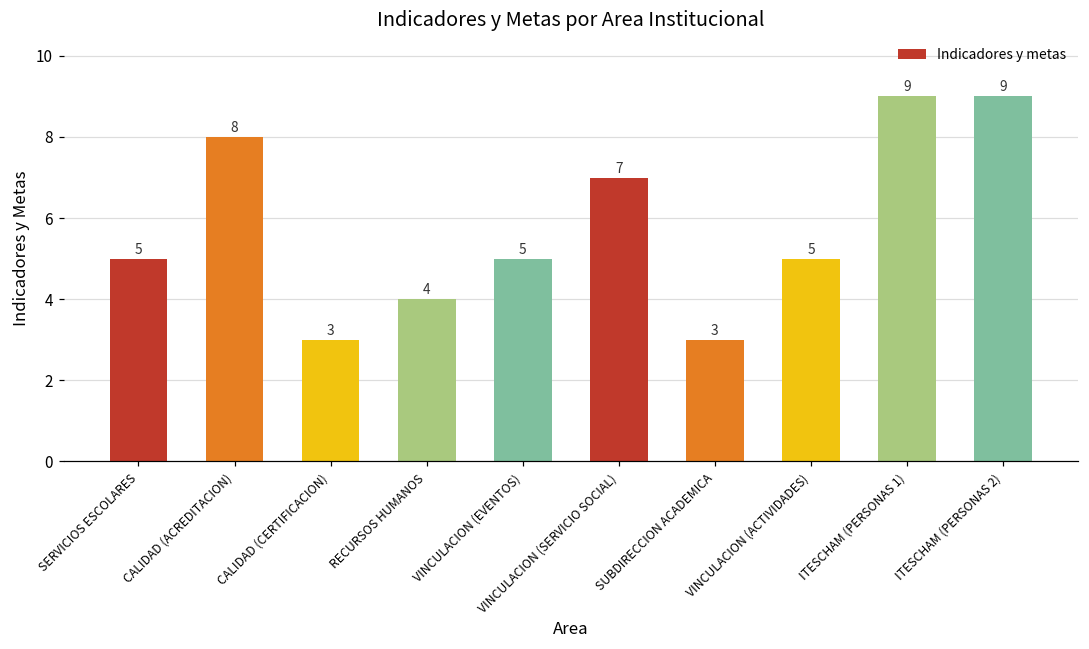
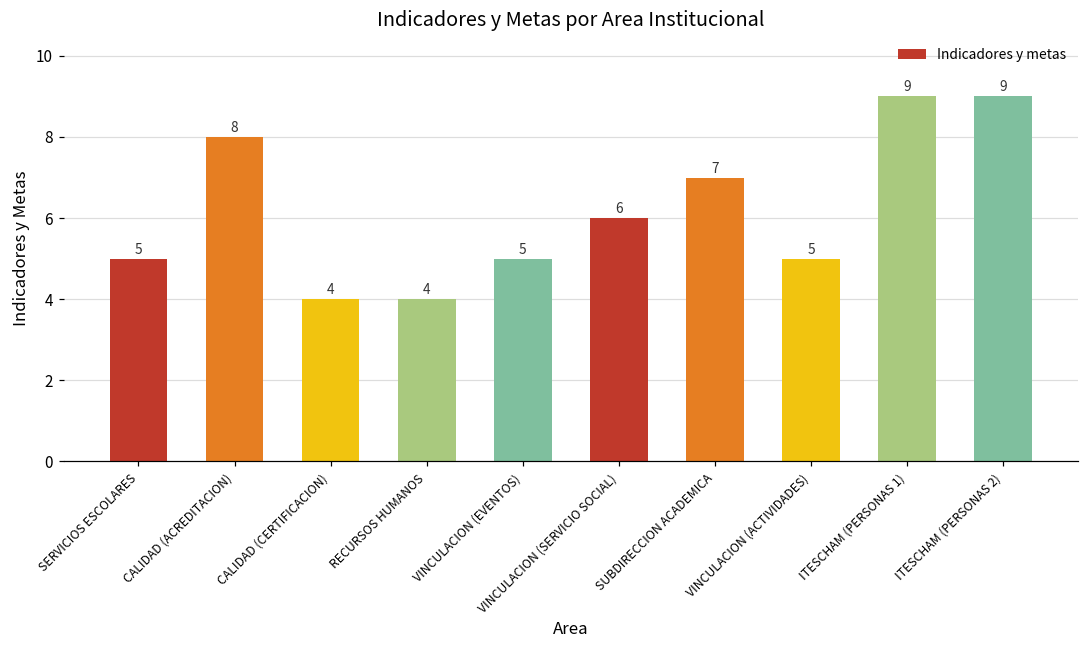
  {
    "SERVICIOS ESCOLARES": 5,
    "CALIDAD (ACREDITACION)": 8,
-   "CALIDAD (CERTIFICACION)": 3,
+   "CALIDAD (CERTIFICACION)": 4,
    "RECURSOS HUMANOS": 4,
    "VINCULACION (EVENTOS)": 5,
-   "VINCULACION (SERVICIO SOCIAL)": 7,
-   "SUBDIRECCION ACADEMICA": 3,
+   "VINCULACION (SERVICIO SOCIAL)": 6,
+   "SUBDIRECCION ACADEMICA": 7,
    "VINCULACION (ACTIVIDADES)": 5,
    "ITESCHAM (PERSONAS 1)": 9,
    "ITESCHAM (PERSONAS 2)": 9
  }
